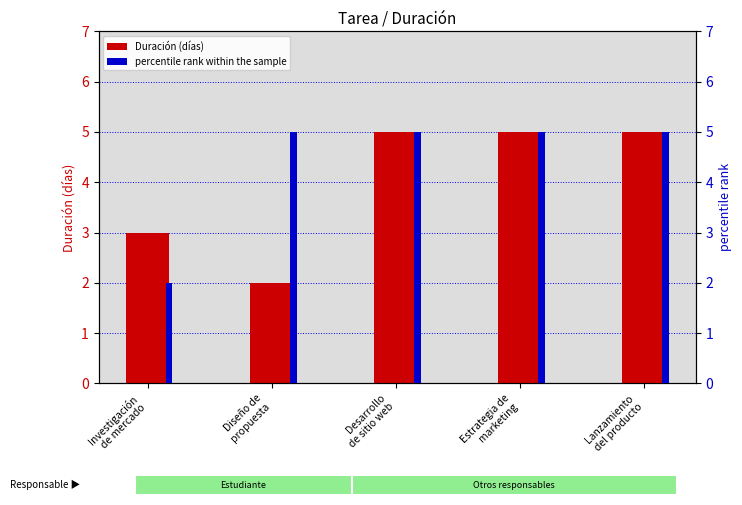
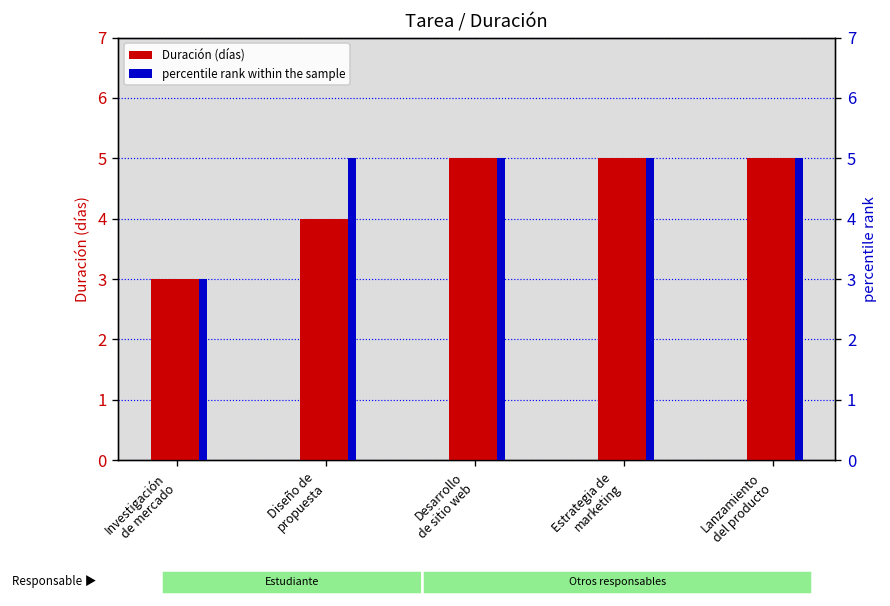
  {
    "Duración (días)": {
      "Investigación de mercado": 3,
-     "Diseño de propuesta": 2,
+     "Diseño de propuesta": 4,
      "Desarrollo de sitio web": 5,
      "Estrategia de marketing": 5,
      "Lanzamiento del producto": 5
    },
    "percentile rank within the sample": {
-     "Investigación de mercado": 2,
+     "Investigación de mercado": 3,
      "Diseño de propuesta": 5,
      "Desarrollo de sitio web": 5,
      "Estrategia de marketing": 5,
      "Lanzamiento del producto": 5
    }
  }
